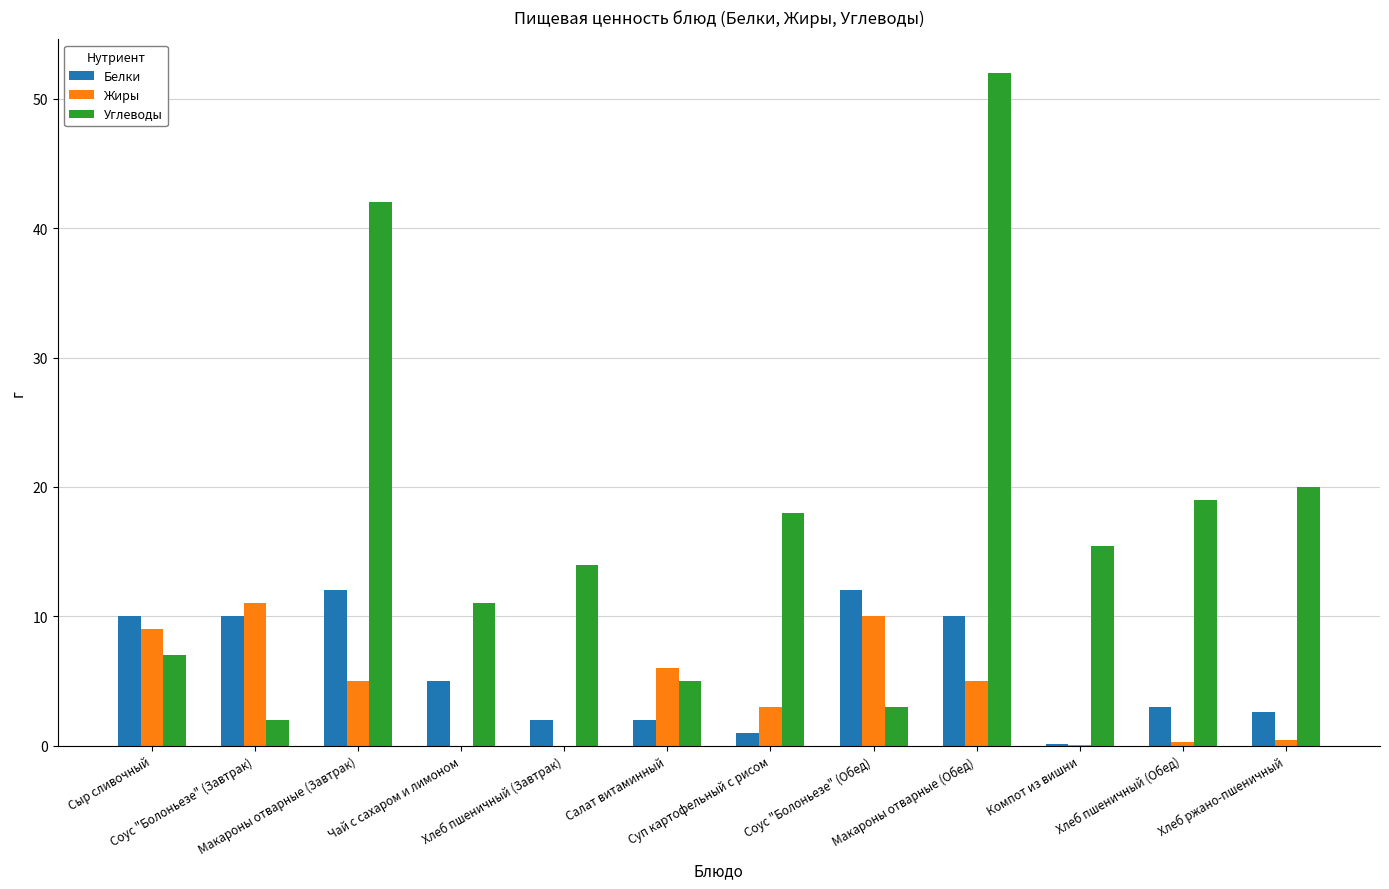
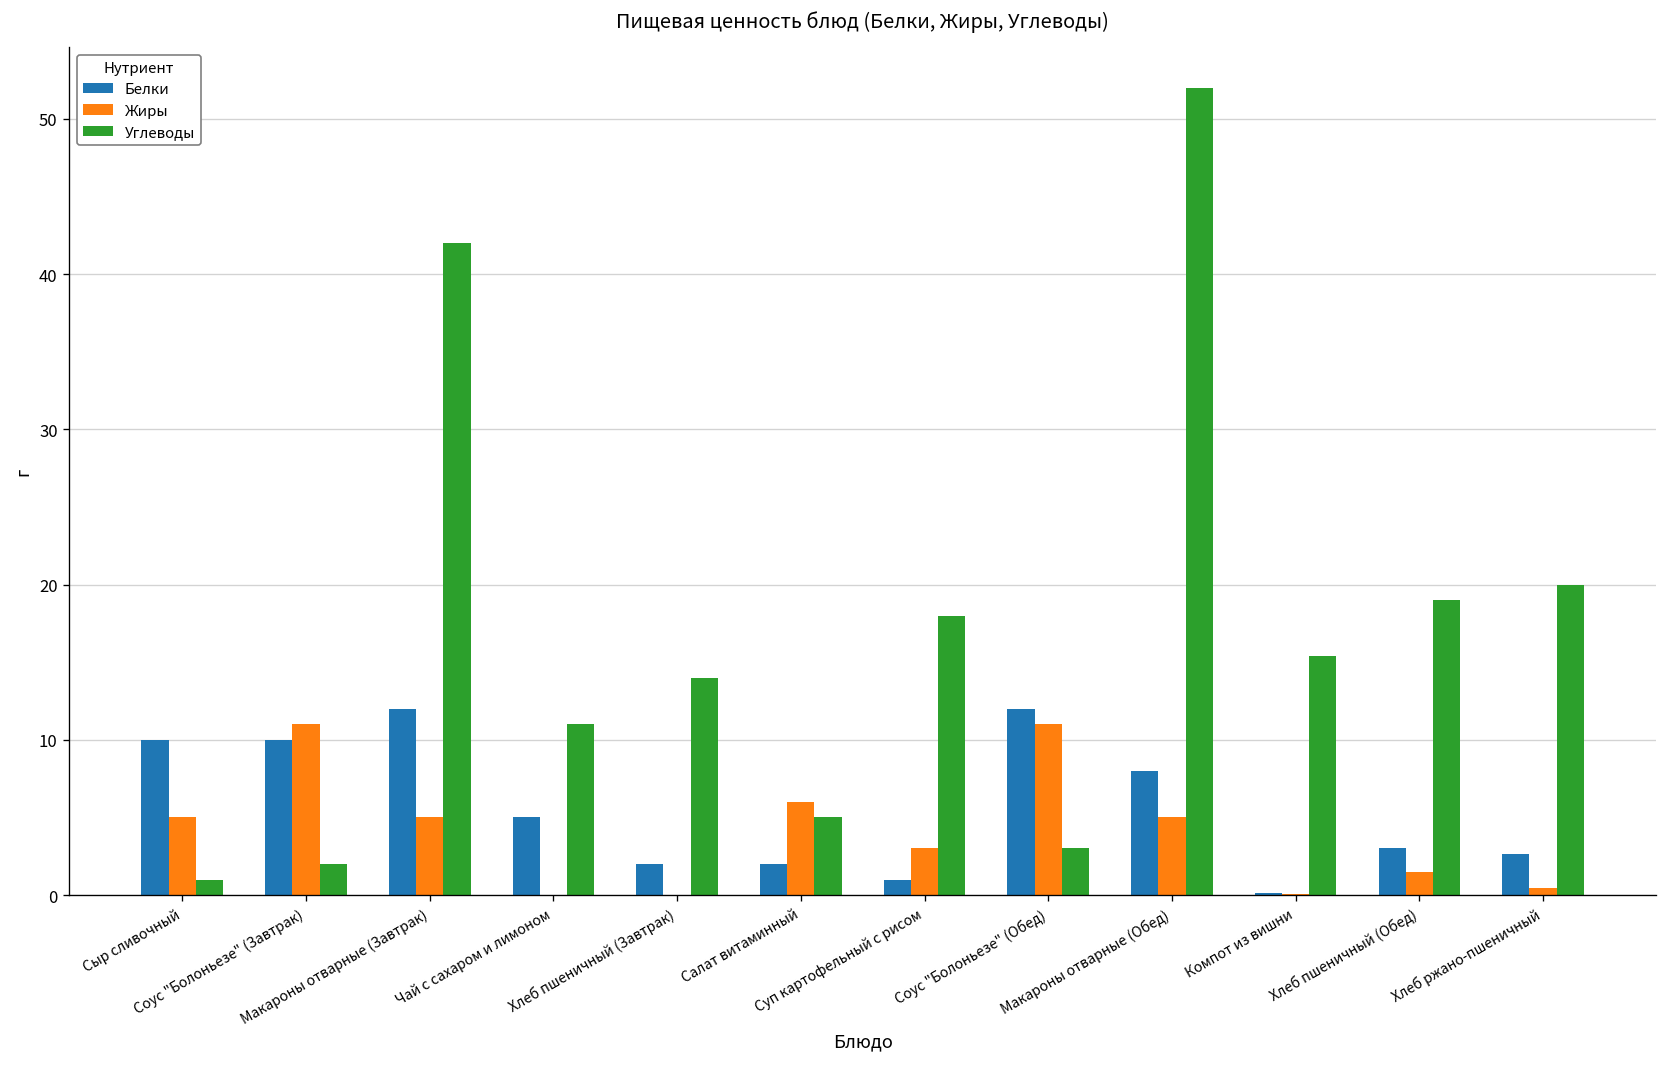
  {
    "Белки": {
      "Сыр сливочный": 10,
      "Соус \"Болоньезе\" (Завтрак)": 10,
      "Макароны отварные (Завтрак)": 12,
      "Чай с сахаром и лимоном": 5,
      "Хлеб пшеничный (Завтрак)": 2,
      "Салат витаминный": 2,
      "Суп картофельный с рисом": 1,
      "Соус \"Болоньезе\" (Обед)": 12,
-     "Макароны отварные (Обед)": 10,
+     "Макароны отварные (Обед)": 8,
      "Хлеб пшеничный (Обед)": 3,
      "Хлеб ржано-пшеничный": 2.6
    },
    "Жиры": {
-     "Сыр сливочный": 9,
+     "Сыр сливочный": 5,
      "Соус \"Болоньезе\" (Завтрак)": 11.0,
      "Макароны отварные (Завтрак)": 5.0,
      "Чай с сахаром и лимоном": 0.0,
      "Хлеб пшеничный (Завтрак)": 0.0,
      "Салат витаминный": 6.0,
      "Суп картофельный с рисом": 3.0,
-     "Соус \"Болоньезе\" (Обед)": 10,
+     "Соус \"Болоньезе\" (Обед)": 11,
      "Макароны отварные (Обед)": 5.0,
-     "Хлеб пшеничный (Обед)": 0.3,
+     "Хлеб пшеничный (Обед)": 1.5,
      "Хлеб ржано-пшеничный": 0.5
    },
    "Углеводы": {
-     "Сыр сливочный": 7,
+     "Сыр сливочный": 1,
      "Соус \"Болоньезе\" (Завтрак)": 2,
      "Макароны отварные (Завтрак)": 42,
      "Чай с сахаром и лимоном": 11,
      "Хлеб пшеничный (Завтрак)": 14,
      "Салат витаминный": 5,
      "Суп картофельный с рисом": 18,
      "Соус \"Болоньезе\" (Обед)": 3,
      "Макароны отварные (Обед)": 52,
      "Компот из вишни": 15.4,
      "Хлеб пшеничный (Обед)": 19,
      "Хлеб ржано-пшеничный": 20
    }
  }
